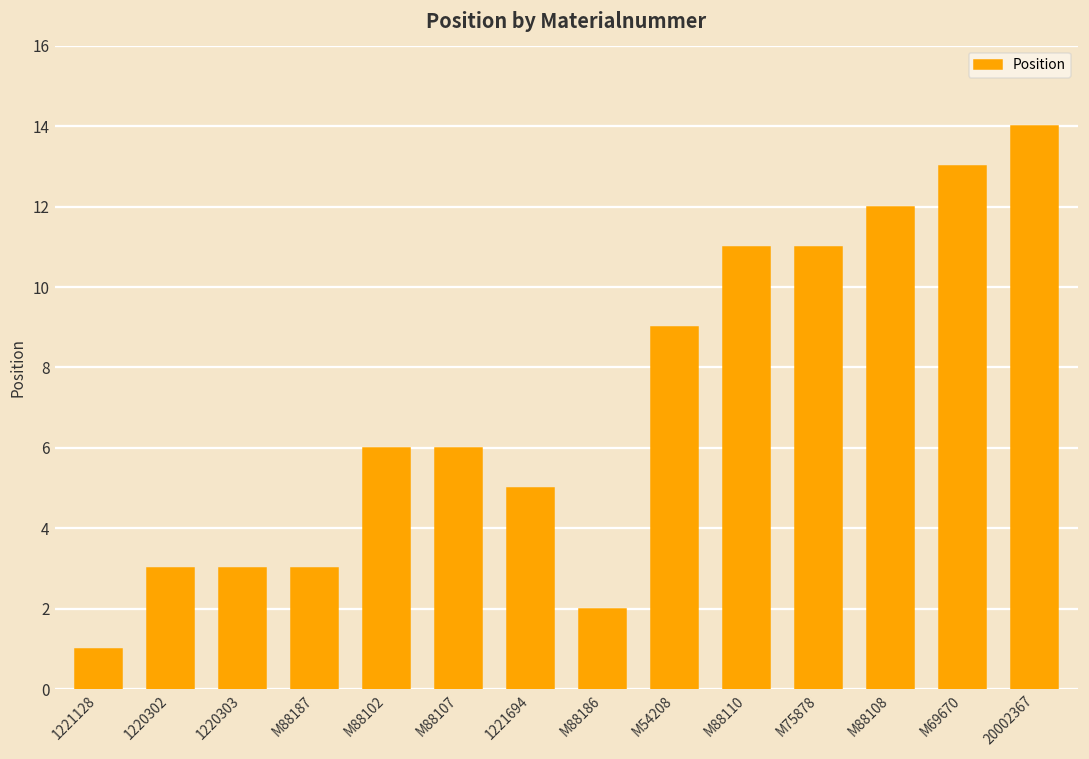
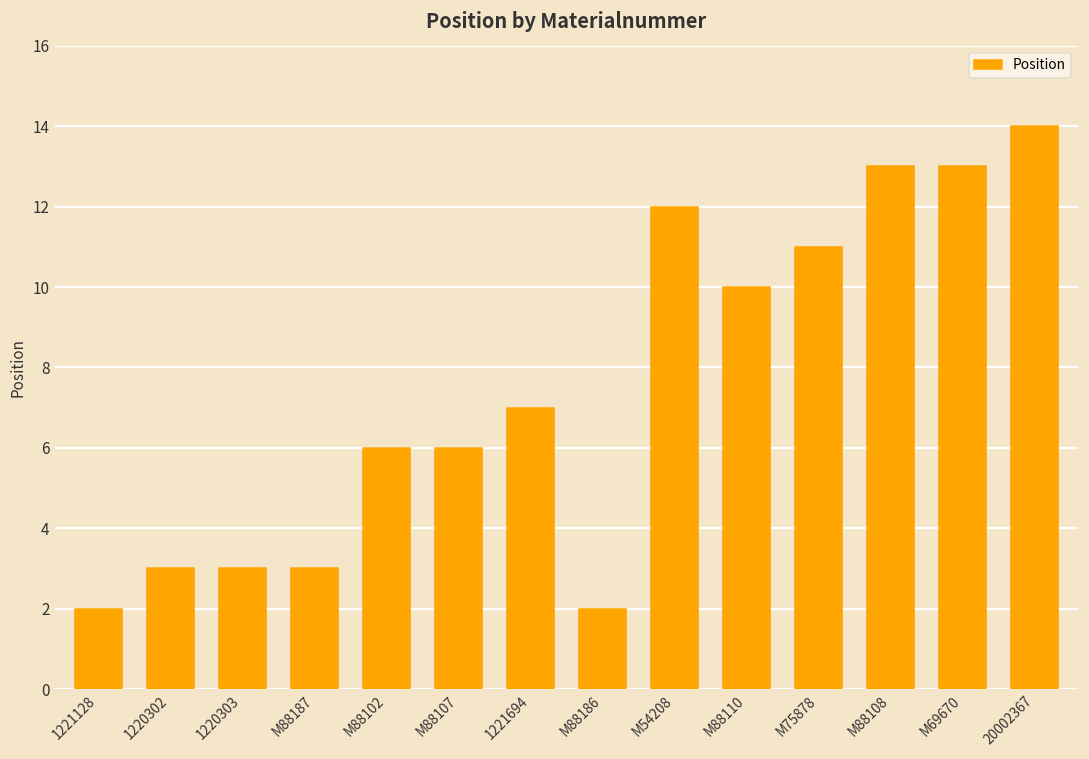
  {
-   "1221128": 1,
+   "1221128": 2,
    "1220302": 3,
    "1220303": 3,
    "M88187": 3,
    "M88102": 6,
    "M88107": 6,
-   "1221694": 5,
+   "1221694": 7,
    "M88186": 2,
-   "M54208": 9,
-   "M88110": 11,
+   "M54208": 12,
+   "M88110": 10,
    "M75878": 11,
-   "M88108": 12,
+   "M88108": 13,
    "M69670": 13,
    "20002367": 14
  }
